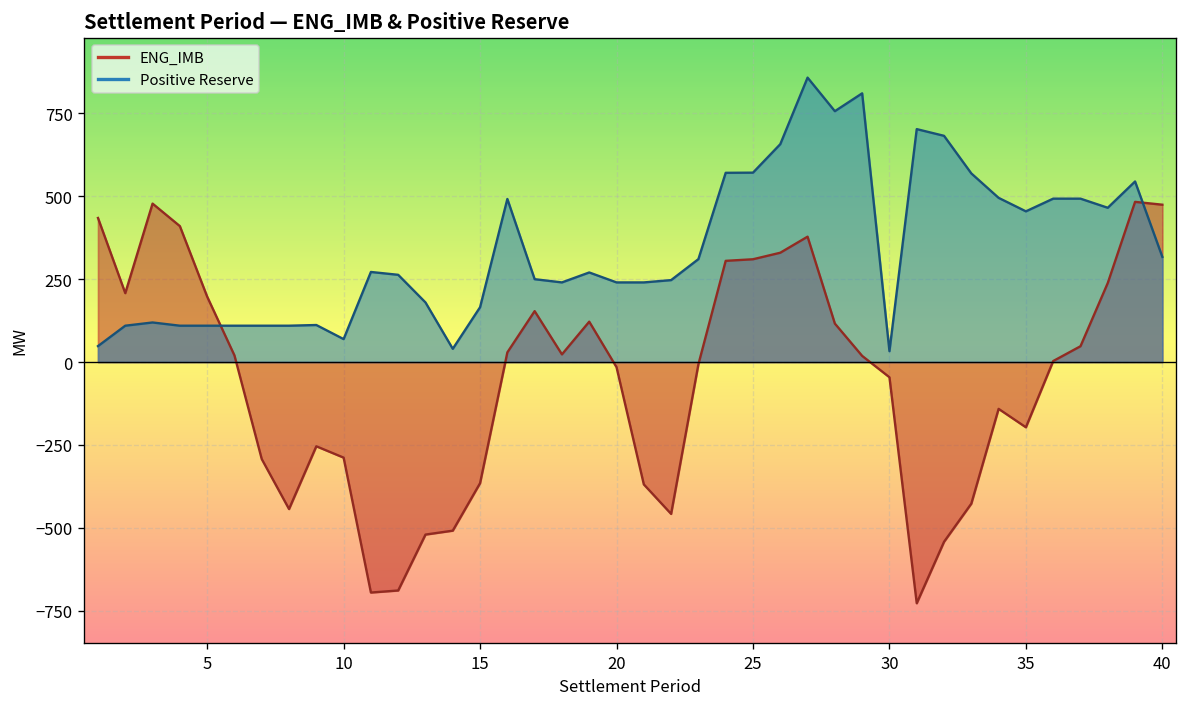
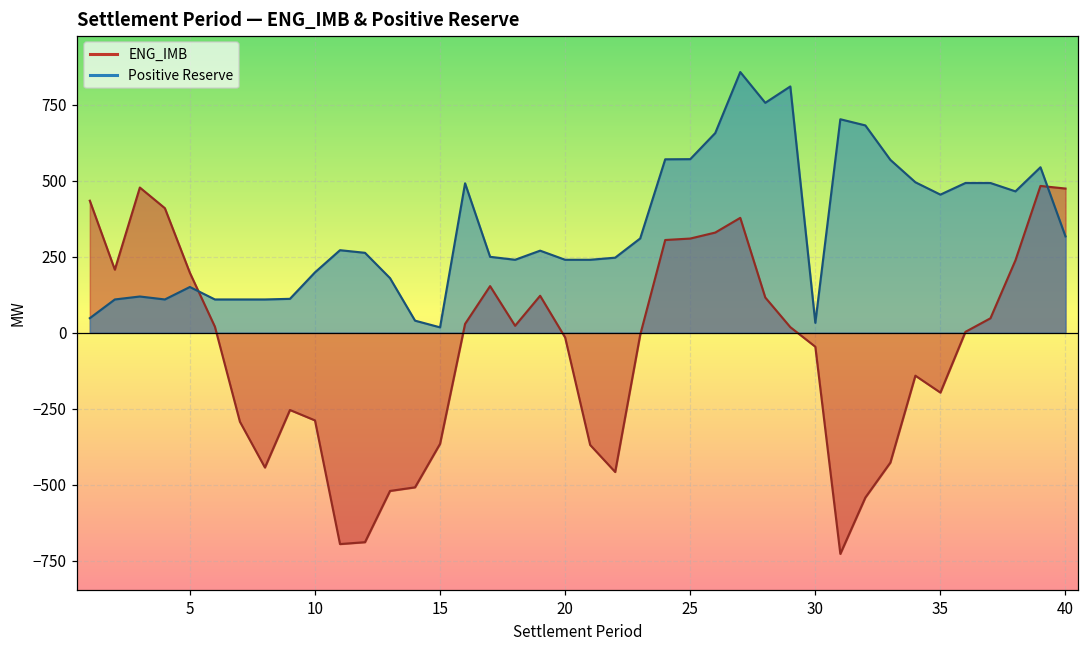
  {
    "Positive Reserve": {
-     "5": 110,
-     "10": 70,
-     "15": 170,
+     "5": 150,
+     "10": 200,
+     "15": 20,
      "20": 240,
      "25": 570,
      "30": 30,
      "35": 450,
      "40": 320
    }
  }
